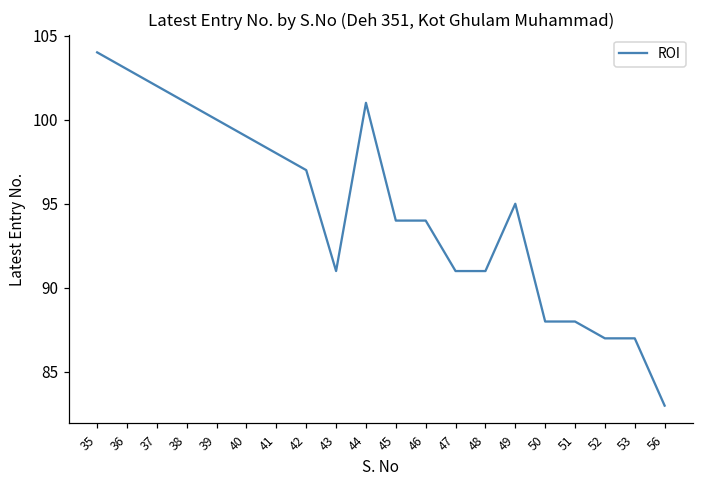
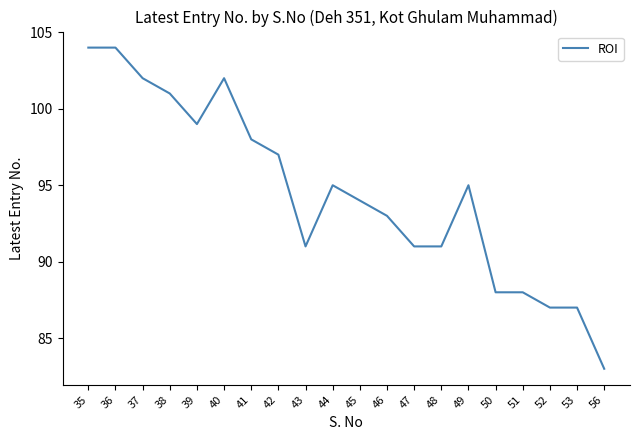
  {
    "35": 104,
-   "36": 103,
+   "36": 104,
    "37": 102,
    "38": 101,
-   "39": 100,
-   "40": 99,
+   "39": 99,
+   "40": 102,
    "41": 98,
    "42": 97,
    "43": 91,
-   "44": 101,
+   "44": 95,
    "45": 94,
-   "46": 94,
+   "46": 93,
    "47": 91,
    "48": 91,
    "49": 95,
    "50": 88,
    "51": 88,
    "52": 87,
    "53": 87,
    "56": 83
  }
